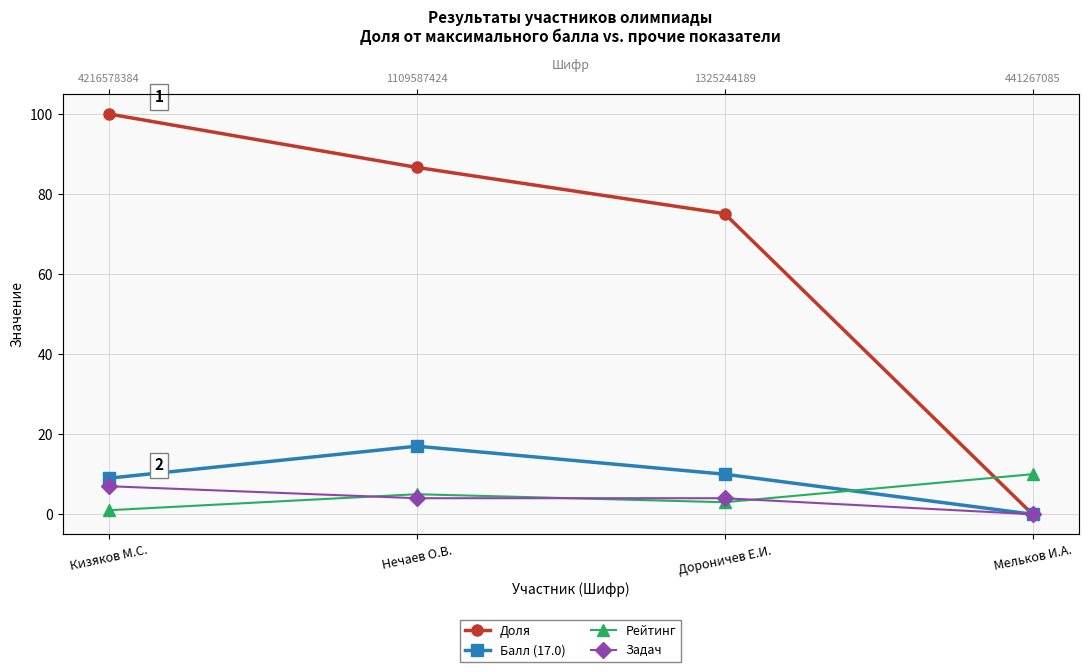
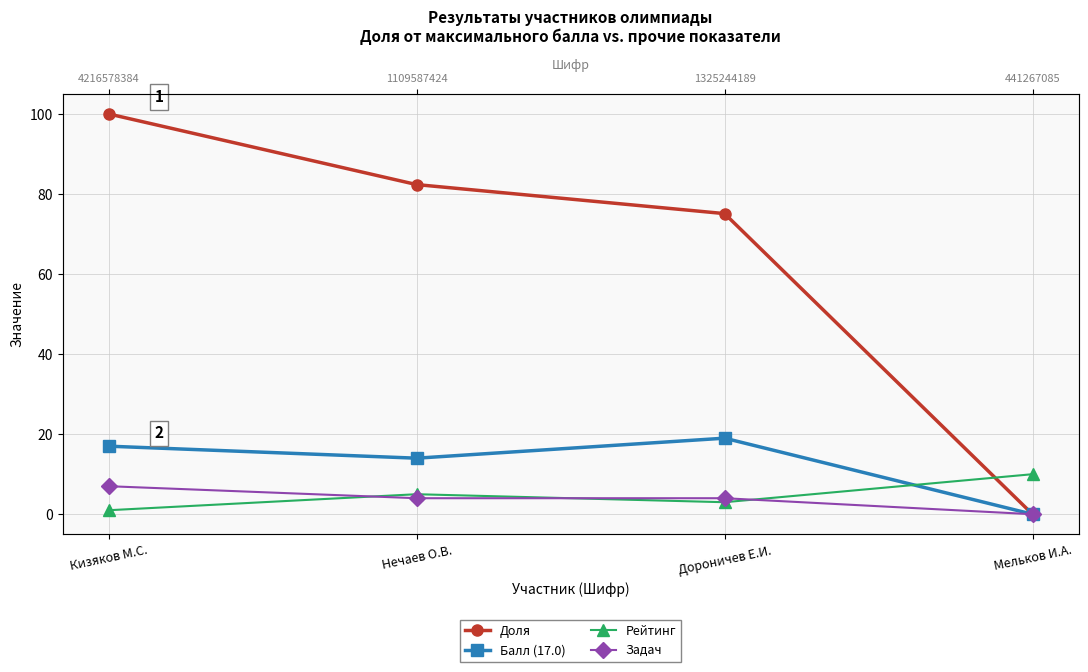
  {
    "Доля": {
      "Кизяков М.С.": 100,
-     "Нечаев О.В.": 87,
+     "Нечаев О.В.": 82,
      "Дороничев Е.И.": 75
    },
    "Балл (17.0)": {
-     "Кизяков М.С.": 9,
-     "Нечаев О.В.": 17,
-     "Дороничев Е.И.": 10
+     "Кизяков М.С.": 17,
+     "Нечаев О.В.": 14,
+     "Дороничев Е.И.": 19
    },
    "Рейтинг": {
      "Кизяков М.С.": 1,
      "Нечаев О.В.": 5,
      "Дороничев Е.И.": 3,
      "Мельков И.А.": 10
    },
    "Задач": {
      "Кизяков М.С.": 7,
      "Нечаев О.В.": 4,
      "Дороничев Е.И.": 4
    }
  }
